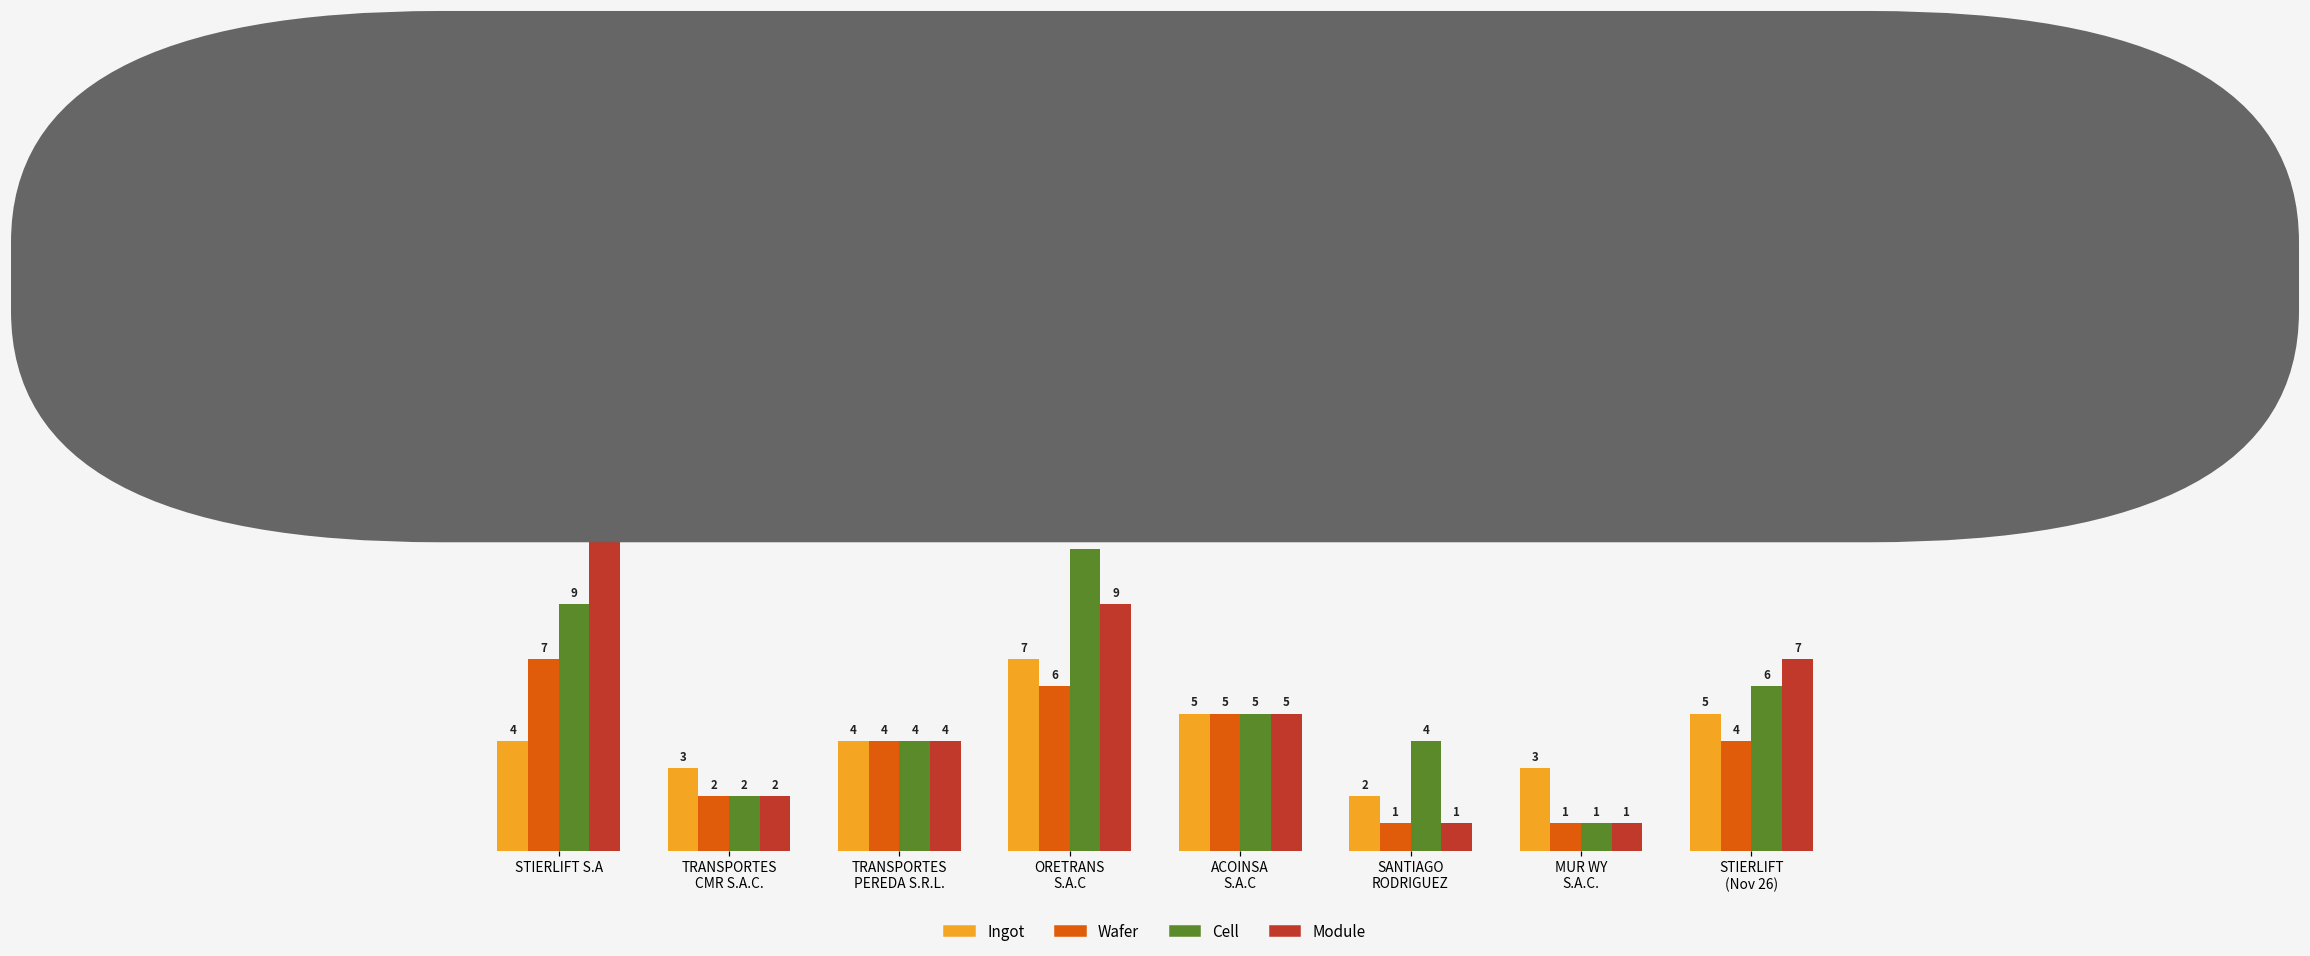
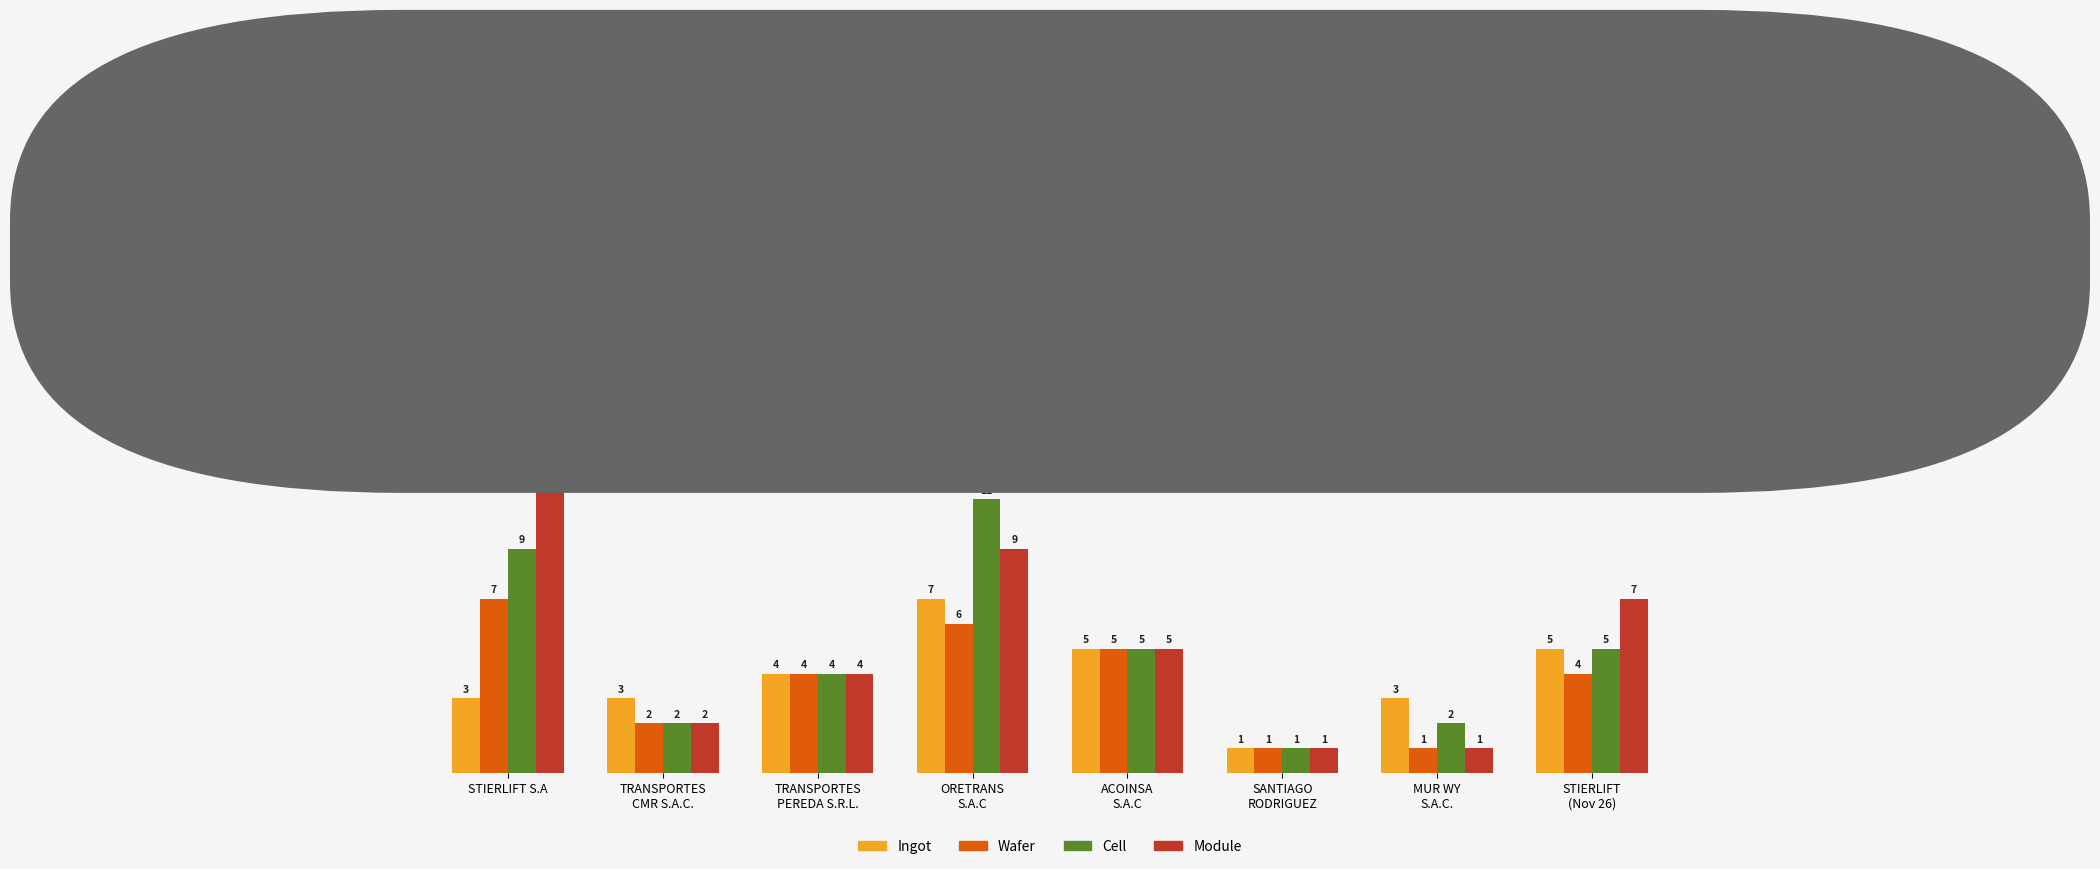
  {
    "Ingot": {
-     "STIERLIFT S.A": 4,
+     "STIERLIFT S.A": 3,
      "TRANSPORTES CMR S.A.C.": 3,
      "TRANSPORTES PEREDA S.R.L.": 4,
      "ORETRANS S.A.C": 7,
      "ACOINSA S.A.C": 5,
-     "SANTIAGO RODRIGUEZ": 2,
+     "SANTIAGO RODRIGUEZ": 1,
      "MUR WY S.A.C.": 3,
      "STIERLIFT (Nov 26)": 5
    },
    "Cell": {
      "STIERLIFT S.A": 9,
      "TRANSPORTES CMR S.A.C.": 2,
      "TRANSPORTES PEREDA S.R.L.": 4,
      "ORETRANS S.A.C": 11,
      "ACOINSA S.A.C": 5,
-     "SANTIAGO RODRIGUEZ": 4,
-     "MUR WY S.A.C.": 1,
-     "STIERLIFT (Nov 26)": 6
+     "SANTIAGO RODRIGUEZ": 1,
+     "MUR WY S.A.C.": 2,
+     "STIERLIFT (Nov 26)": 5
    }
  }
